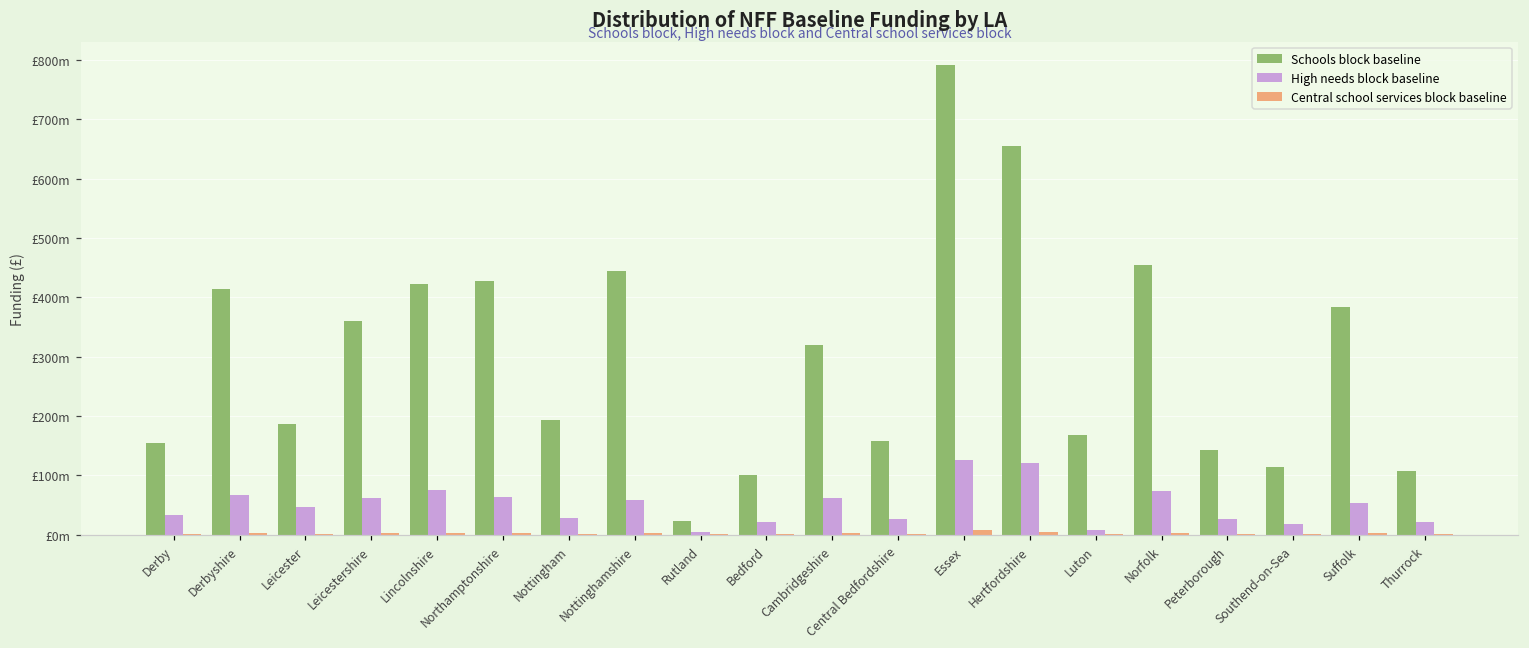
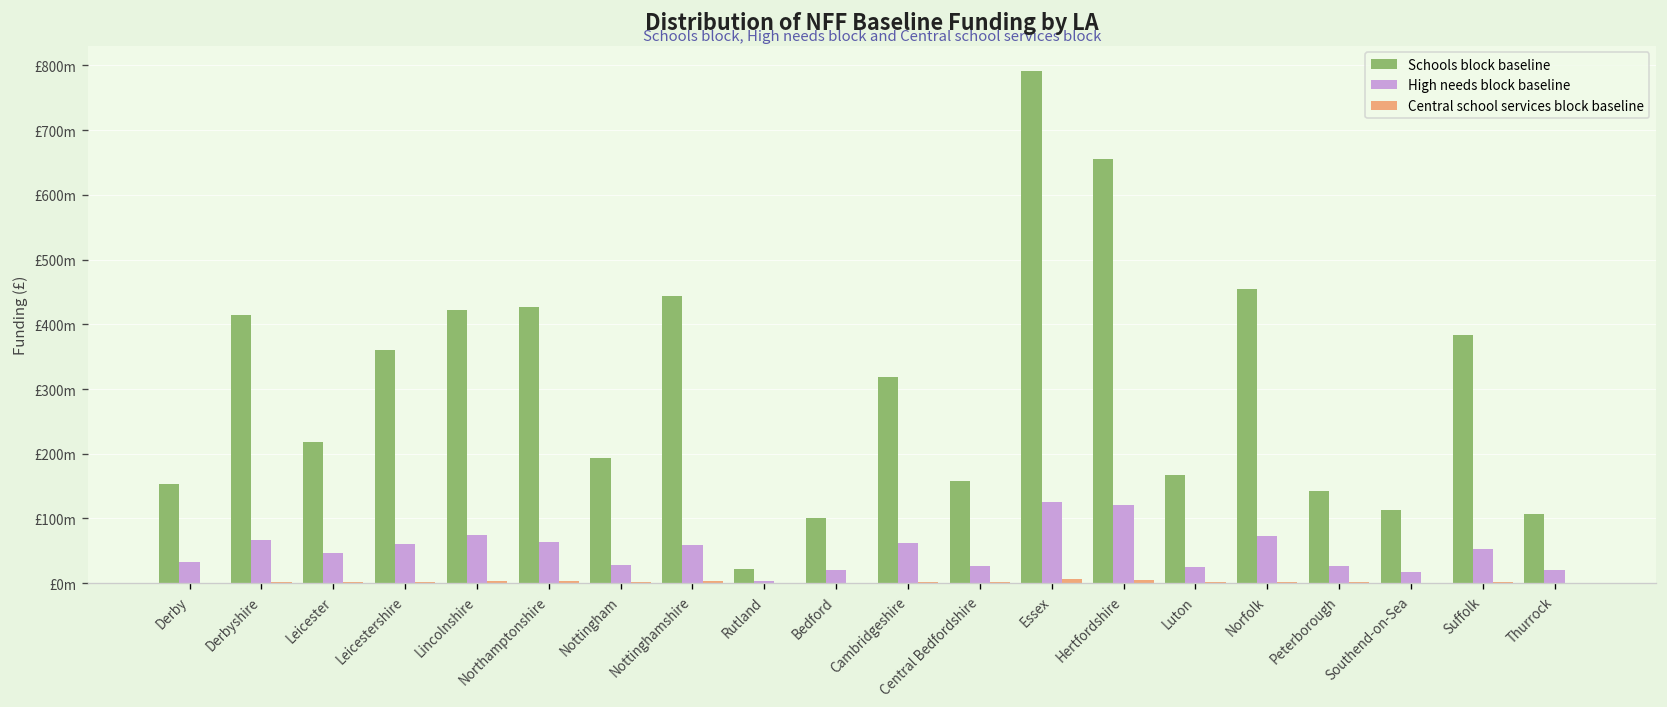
  {
    "Schools block baseline": {
      "Derby": "£150m",
      "Derbyshire": "£410m",
-     "Leicester": "£190m",
+     "Leicester": "£220m",
      "Leicestershire": "£360m",
      "Lincolnshire": "£420m",
      "Northamptonshire": "£430m",
      "Nottingham": "£190m",
      "Nottinghamshire": "£440m",
      "Rutland": "£20m",
      "Bedford": "£100m",
      "Cambridgeshire": "£320m",
      "Central Bedfordshire": "£160m",
      "Essex": "£790m",
      "Hertfordshire": "£660m",
      "Luton": "£170m",
      "Norfolk": "£450m",
      "Peterborough": "£140m",
      "Southend-on-Sea": "£110m",
      "Suffolk": "£380m",
      "Thurrock": "£110m"
    },
    "High needs block baseline": {
      "Derby": "£30m",
      "Derbyshire": "£70m",
      "Leicester": "£50m",
      "Leicestershire": "£60m",
      "Lincolnshire": "£70m",
      "Northamptonshire": "£60m",
      "Nottingham": "£30m",
      "Nottinghamshire": "£60m",
      "Bedford": "£20m",
      "Cambridgeshire": "£60m",
      "Central Bedfordshire": "£30m",
      "Essex": "£130m",
      "Hertfordshire": "£120m",
-     "Luton": "£10m",
+     "Luton": "£20m",
      "Norfolk": "£70m",
      "Peterborough": "£30m",
      "Southend-on-Sea": "£20m",
      "Suffolk": "£50m",
      "Thurrock": "£20m"
    },
    "Central school services block baseline": {
      "Essex": "£10m",
      "Hertfordshire": "£0m"
    }
  }
